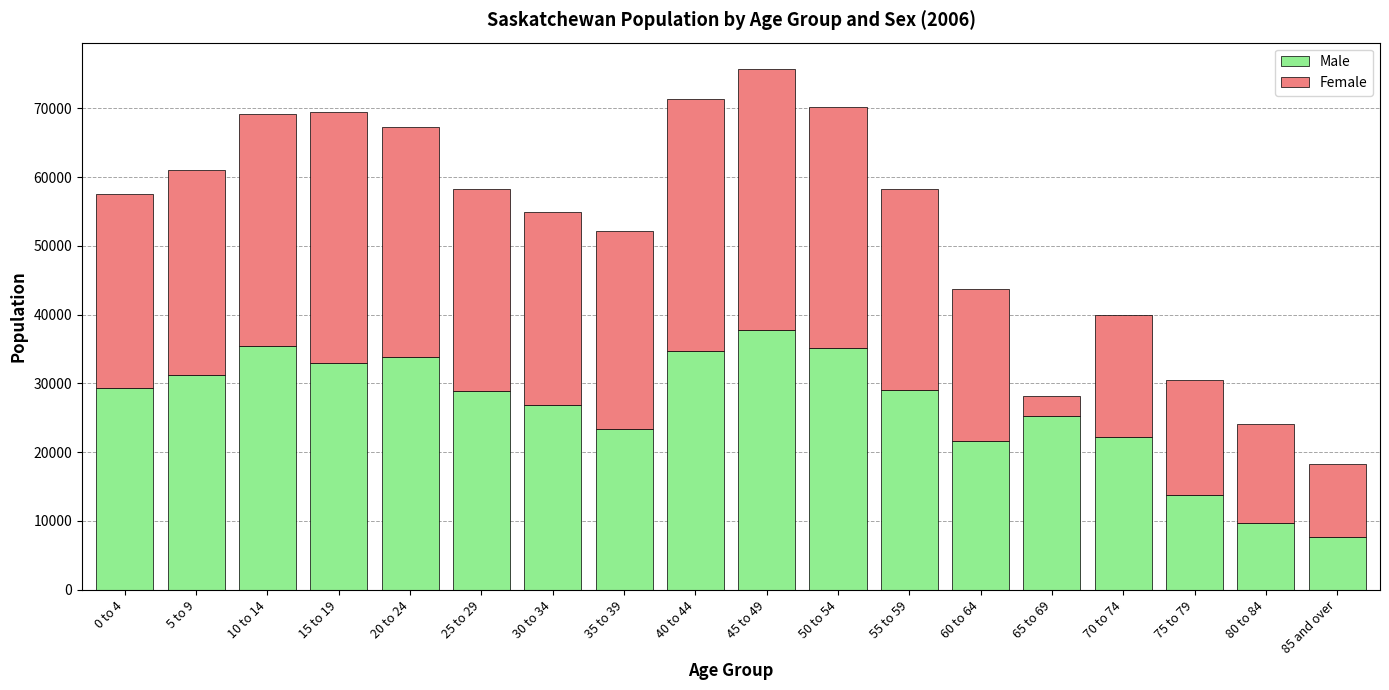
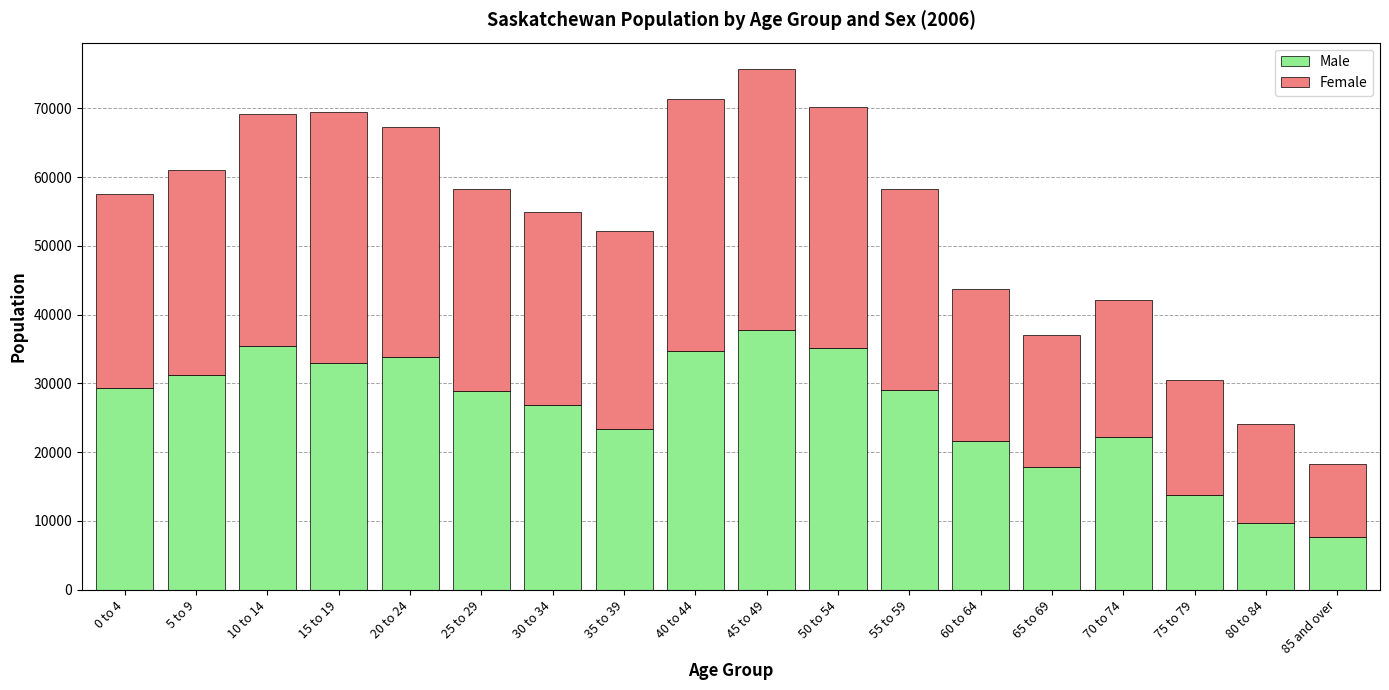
  {
    "Male": {
      "0 to 4": 29000,
      "5 to 9": 31000,
      "10 to 14": 35000,
      "15 to 19": 33000,
      "20 to 24": 34000,
      "25 to 29": 29000,
      "30 to 34": 27000,
      "35 to 39": 23000,
      "40 to 44": 35000,
      "45 to 49": 38000,
      "50 to 54": 35000,
      "55 to 59": 29000,
      "60 to 64": 22000,
-     "65 to 69": 25000,
+     "65 to 69": 18000,
      "70 to 74": 22000,
      "75 to 79": 14000,
      "80 to 84": 10000,
      "85 and over": 8000
    },
    "Female": {
      "0 to 4": 28000,
      "5 to 9": 30000,
      "10 to 14": 34000,
      "15 to 19": 36000,
      "20 to 24": 33000,
      "25 to 29": 29000,
      "30 to 34": 28000,
      "35 to 39": 29000,
      "40 to 44": 37000,
      "45 to 49": 38000,
      "50 to 54": 35000,
      "55 to 59": 29000,
      "60 to 64": 22000,
-     "65 to 69": 3000,
-     "70 to 74": 18000,
+     "65 to 69": 19000,
+     "70 to 74": 20000,
      "75 to 79": 17000,
      "80 to 84": 14000,
      "85 and over": 11000
    }
  }
